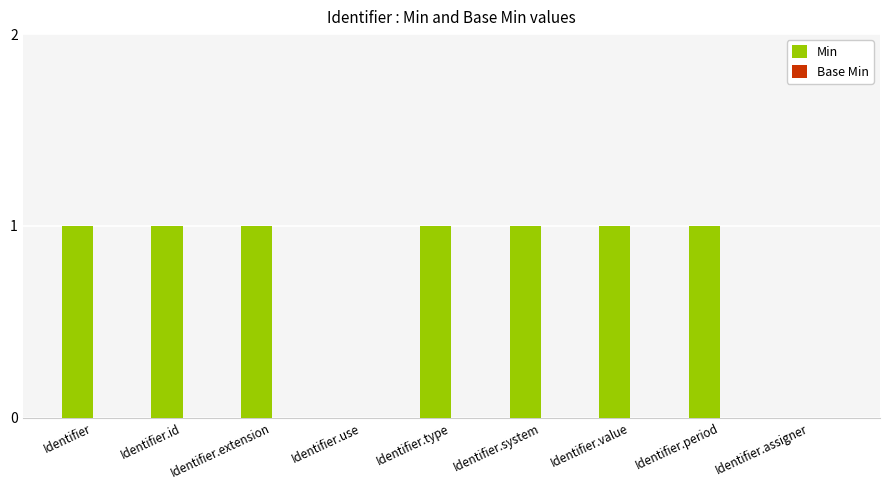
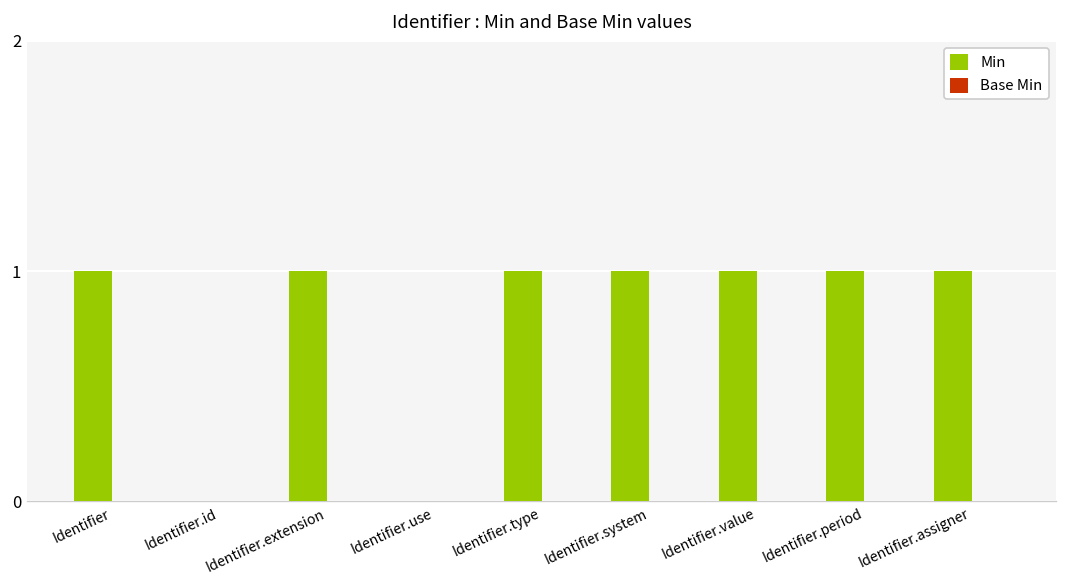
  {
    "Min": {
      "Identifier": 1,
-     "Identifier.id": 1,
+     "Identifier.id": 0,
      "Identifier.extension": 1,
      "Identifier.use": 0,
      "Identifier.type": 1,
      "Identifier.system": 1,
      "Identifier.value": 1,
      "Identifier.period": 1,
-     "Identifier.assigner": 0
+     "Identifier.assigner": 1
    },
    "Base Min": {
      "Identifier": 0,
      "Identifier.id": 0,
      "Identifier.extension": 0,
      "Identifier.use": 0,
      "Identifier.type": 0,
      "Identifier.system": 0,
      "Identifier.value": 0,
      "Identifier.period": 0,
      "Identifier.assigner": 0
    }
  }
